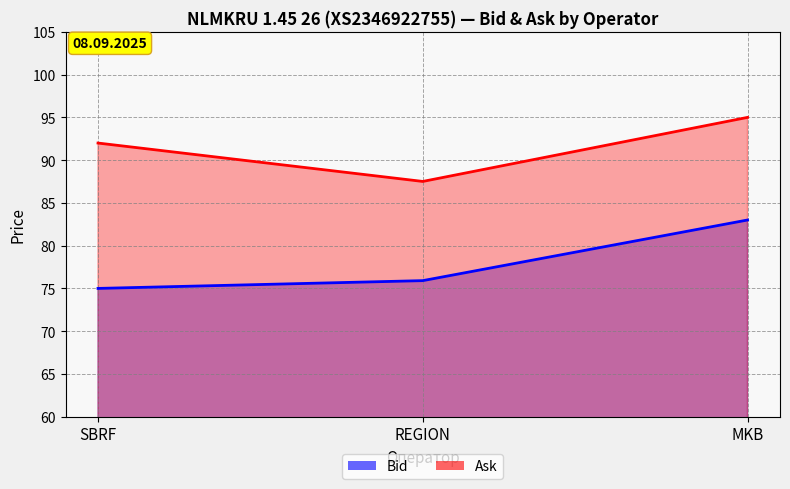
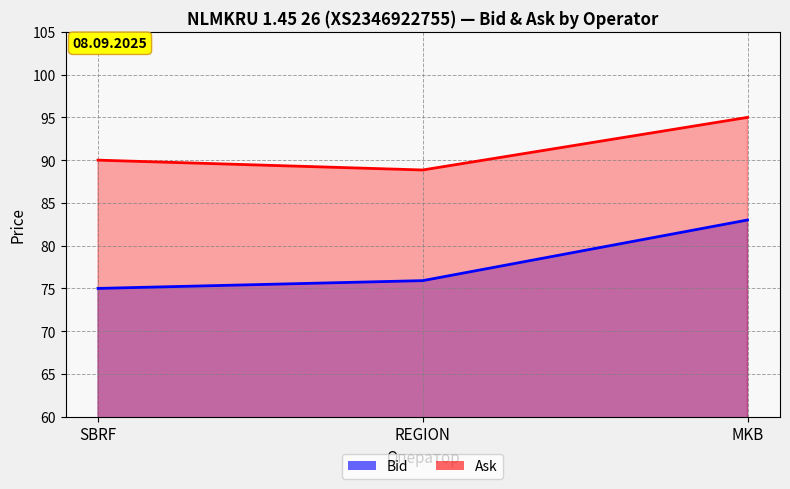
  {
    "Bid": {
      "SBRF": 75,
      "REGION": 76,
      "MKB": 83
    },
    "Ask": {
-     "SBRF": 92,
-     "REGION": 88,
+     "SBRF": 90,
+     "REGION": 89,
      "MKB": 95
    }
  }
